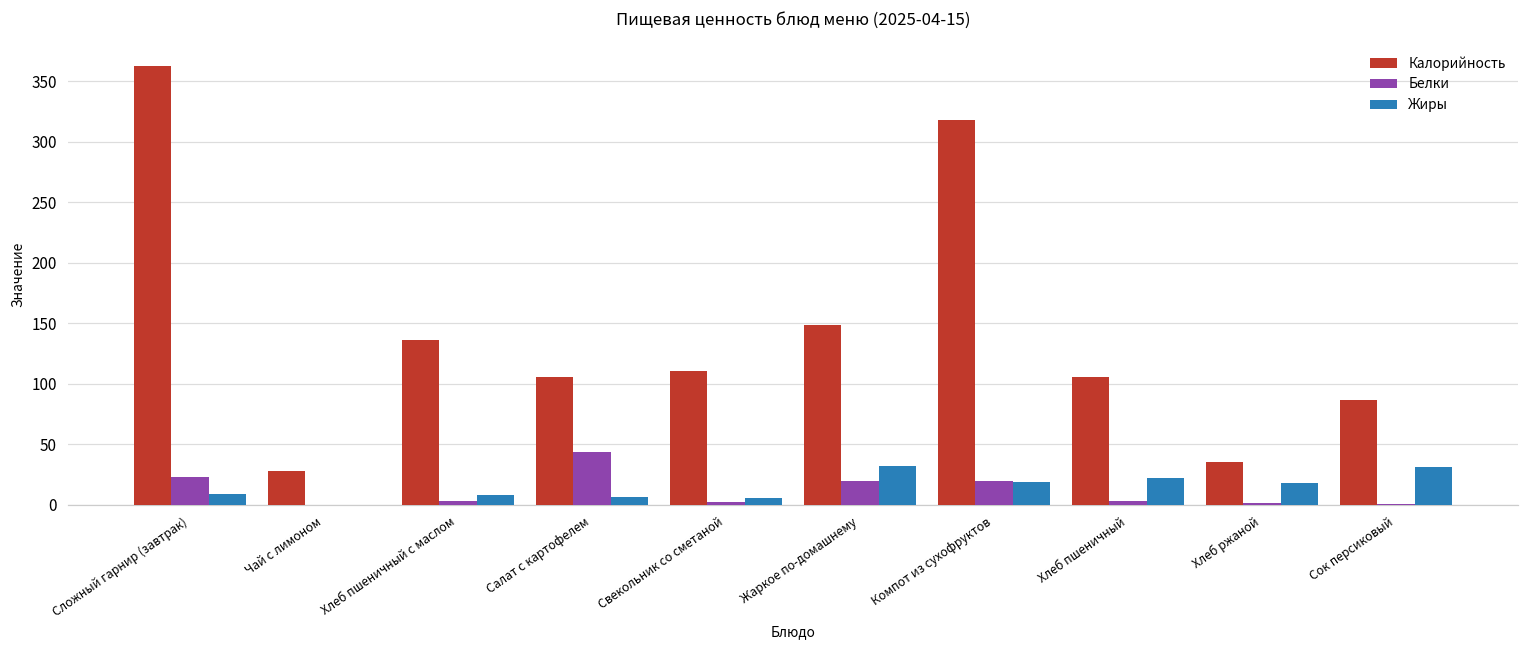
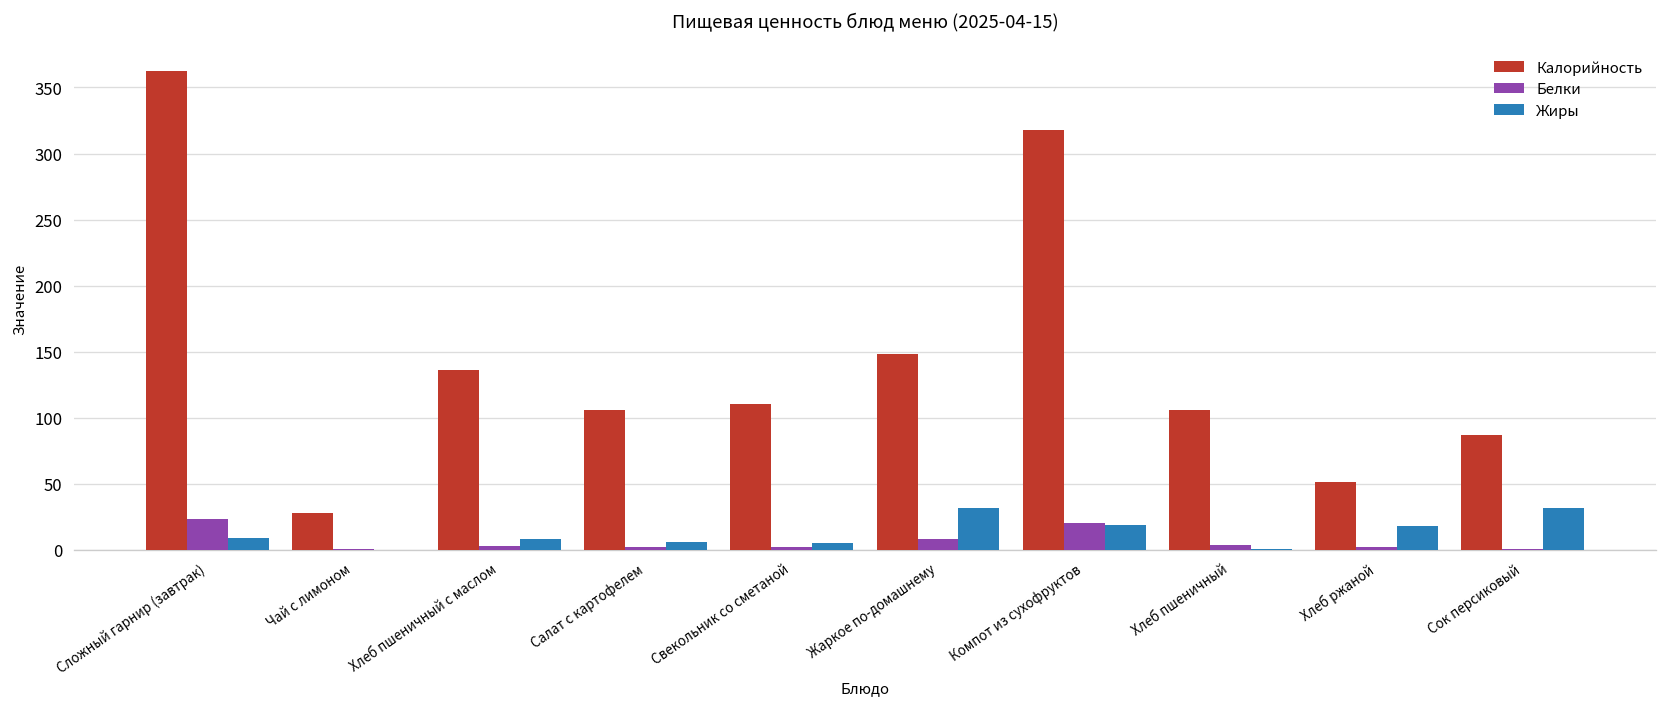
  {
    "Калорийность": {
      "Сложный гарнир (завтрак)": 363,
      "Чай с лимоном": 28,
      "Хлеб пшеничный с маслом": 136,
      "Салат с картофелем": 106,
      "Свекольник со сметаной": 111,
      "Жаркое по-домашнему": 148,
      "Компот из сухофруктов": 318,
      "Хлеб пшеничный": 106,
-     "Хлеб ржаной": 35,
+     "Хлеб ржаной": 51,
      "Сок персиковый": 87
    },
    "Белки": {
      "Сложный гарнир (завтрак)": 23,
      "Хлеб пшеничный с маслом": 3,
-     "Салат с картофелем": 44,
-     "Жаркое по-домашнему": 20,
+     "Салат с картофелем": 3,
+     "Жаркое по-домашнему": 8,
      "Компот из сухофруктов": 20,
      "Хлеб пшеничный": 3
    },
    "Жиры": {
      "Сложный гарнир (завтрак)": 9,
      "Чай с лимоном": 0,
      "Хлеб пшеничный с маслом": 8,
      "Салат с картофелем": 6,
      "Свекольник со сметаной": 5,
      "Жаркое по-домашнему": 32,
      "Компот из сухофруктов": 19,
-     "Хлеб пшеничный": 23,
+     "Хлеб пшеничный": 0,
      "Хлеб ржаной": 18,
      "Сок персиковый": 32
    }
  }
